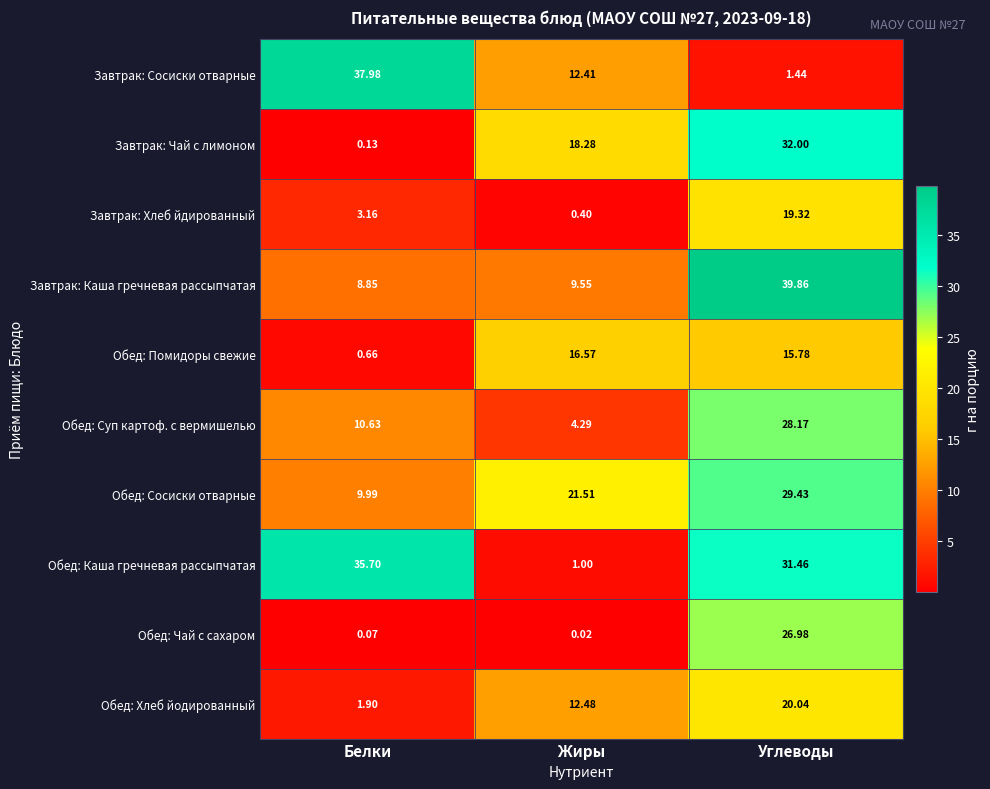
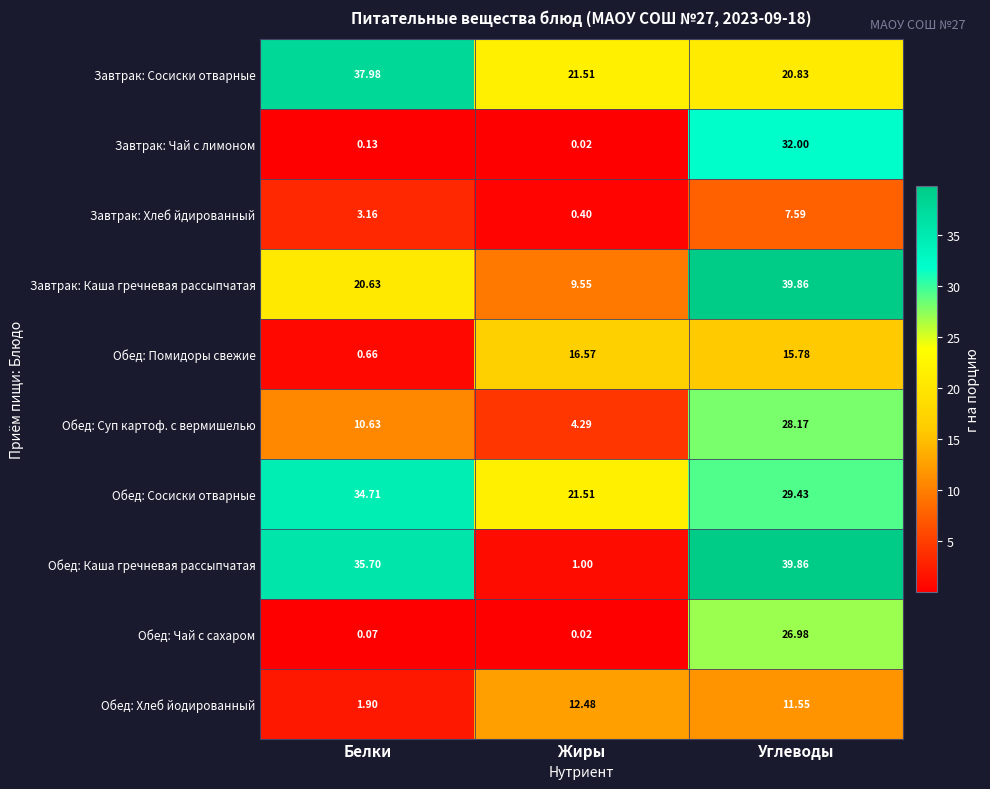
  {
    "Завтрак: Сосиски отварные": {
      "Белки": 37.98,
-     "Жиры": 12.41,
-     "Углеводы": 1.44
+     "Жиры": 21.51,
+     "Углеводы": 20.83
    },
    "Завтрак: Чай с лимоном": {
      "Белки": 0.13,
-     "Жиры": 18.28,
+     "Жиры": 0.02,
      "Углеводы": 32.00
    },
    "Завтрак: Хлеб йдированный": {
      "Белки": 3.16,
      "Жиры": 0.40,
-     "Углеводы": 19.32
+     "Углеводы": 7.59
    },
    "Завтрак: Каша гречневая рассыпчатая": {
-     "Белки": 8.85,
+     "Белки": 20.63,
      "Жиры": 9.55,
      "Углеводы": 39.86
    },
    "Обед: Помидоры свежие": {
      "Белки": 0.66,
      "Жиры": 16.57,
      "Углеводы": 15.78
    },
    "Обед: Суп картоф. с вермишелью": {
      "Белки": 10.63,
      "Жиры": 4.29,
      "Углеводы": 28.17
    },
    "Обед: Сосиски отварные": {
-     "Белки": 9.99,
+     "Белки": 34.71,
      "Жиры": 21.51,
      "Углеводы": 29.43
    },
    "Обед: Каша гречневая рассыпчатая": {
      "Белки": 35.70,
      "Жиры": 1.00,
-     "Углеводы": 31.46
+     "Углеводы": 39.86
    },
    "Обед: Чай с сахаром": {
      "Белки": 0.07,
      "Жиры": 0.02,
      "Углеводы": 26.98
    },
    "Обед: Хлеб йодированный": {
      "Белки": 1.90,
      "Жиры": 12.48,
-     "Углеводы": 20.04
+     "Углеводы": 11.55
    }
  }
